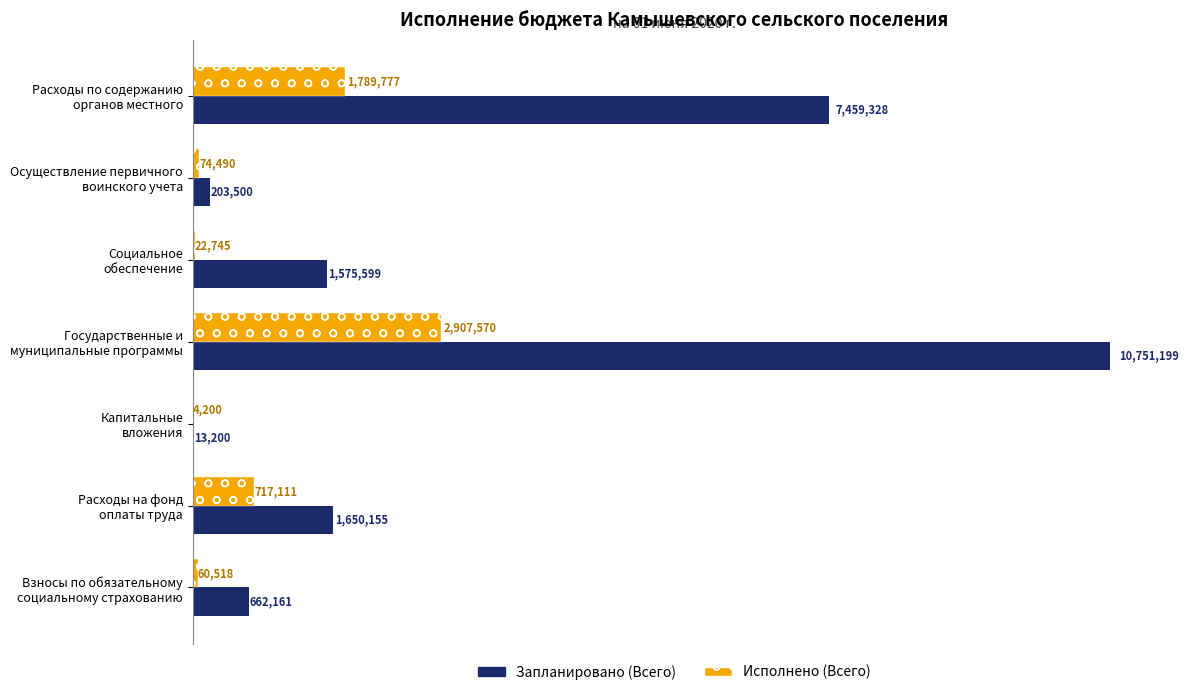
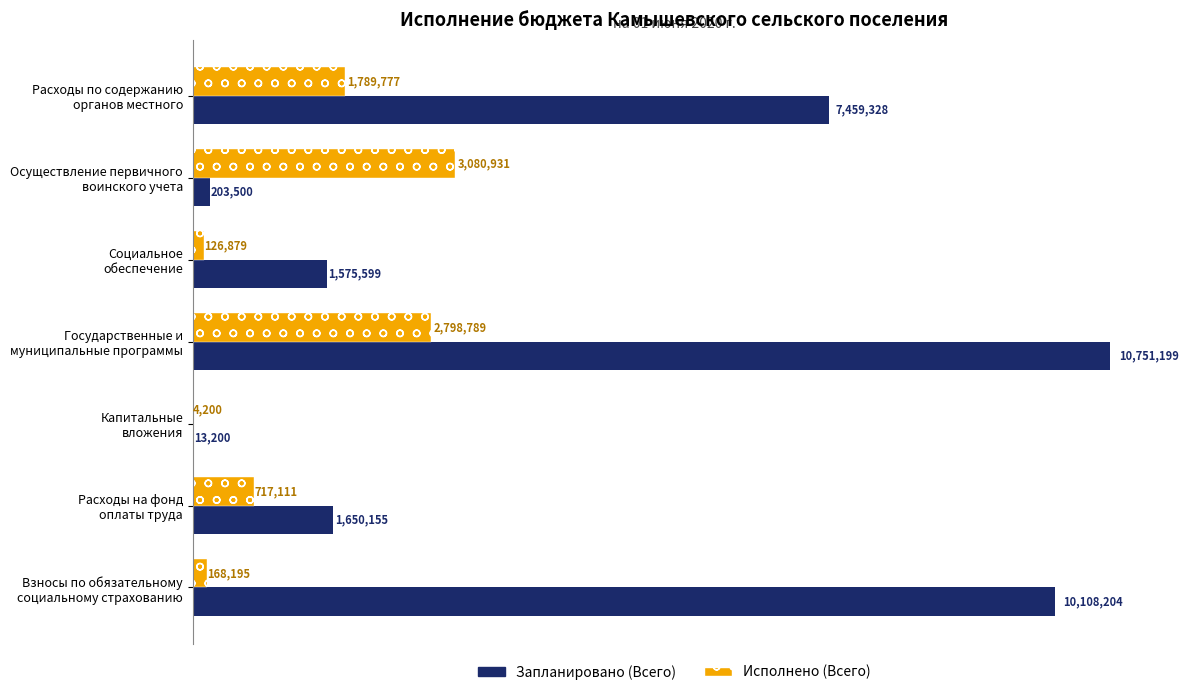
  {
    "Запланировано (Всего)": {
      "Расходы по содержанию органов местного": "7,459,328",
      "Осуществление первичного воинского учета": "203,500",
      "Социальное обеспечение": "1,575,599",
      "Государственные и муниципальные программы": "10,751,199",
      "Капитальные вложения": "13,200",
      "Расходы на фонд оплаты труда": "1,650,155",
-     "Взносы по обязательному социальному страхованию": "662,161"
+     "Взносы по обязательному социальному страхованию": "10,108,204"
    },
    "Исполнено (Всего)": {
      "Расходы по содержанию органов местного": "1,789,777",
-     "Осуществление первичного воинского учета": "74,490",
-     "Социальное обеспечение": "22,745",
-     "Государственные и муниципальные программы": "2,907,570",
+     "Осуществление первичного воинского учета": "3,080,931",
+     "Социальное обеспечение": "126,879",
+     "Государственные и муниципальные программы": "2,798,789",
      "Капитальные вложения": "4,200",
      "Расходы на фонд оплаты труда": "717,111",
-     "Взносы по обязательному социальному страхованию": "60,518"
+     "Взносы по обязательному социальному страхованию": "168,195"
    }
  }
